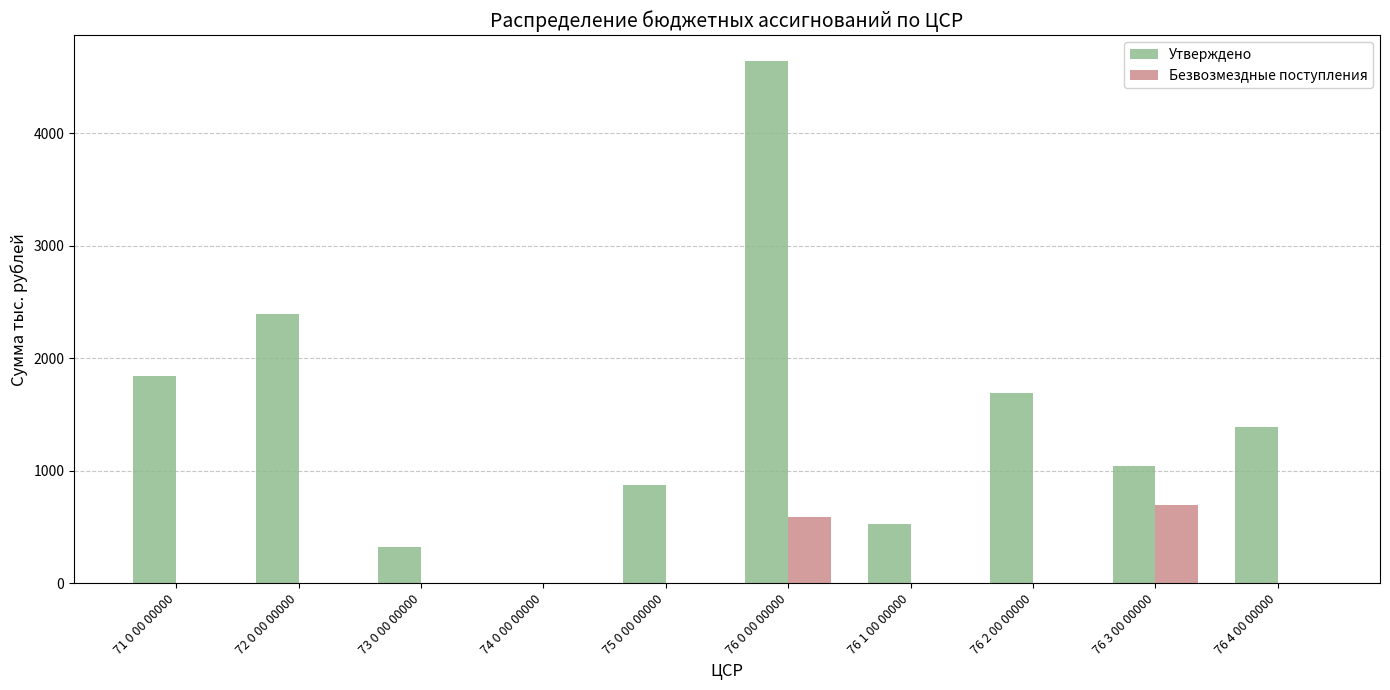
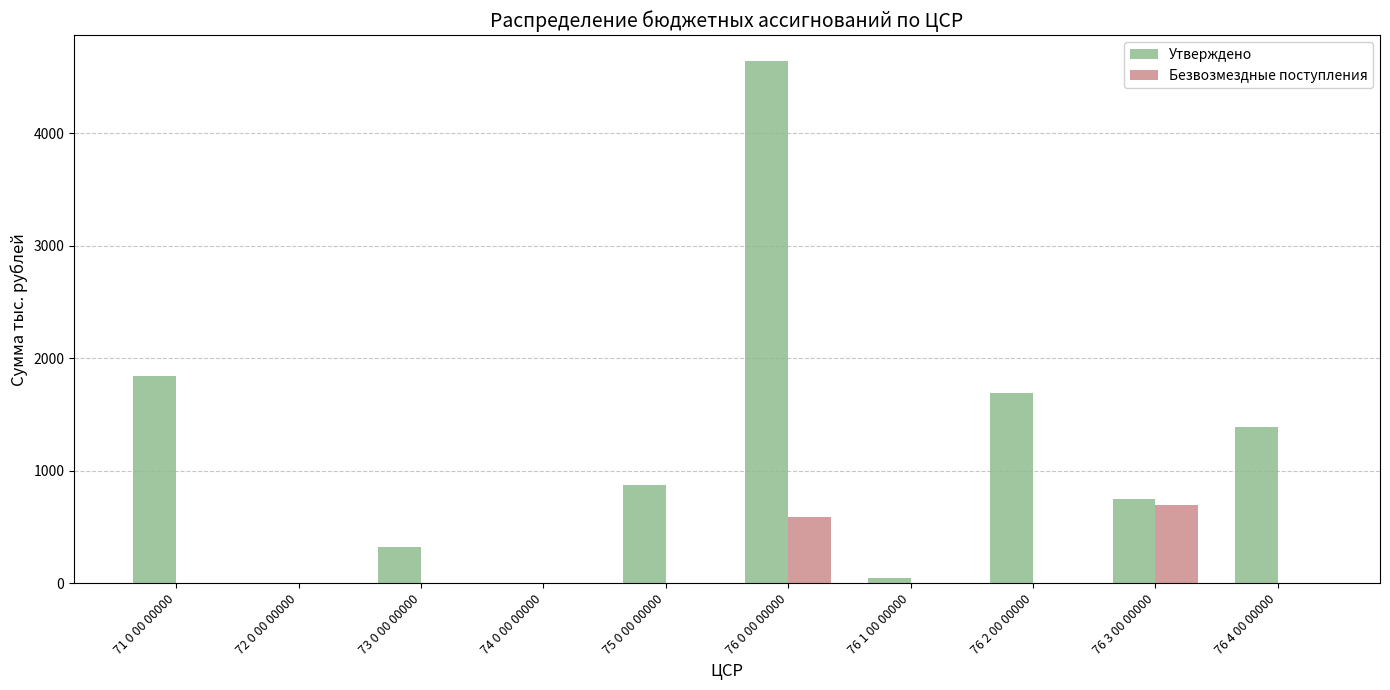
  {
    "Утверждено": {
      "71 0 00 00000": 1840,
-     "72 0 00 00000": 2390,
+     "72 0 00 00000": 10,
      "73 0 00 00000": 320,
      "75 0 00 00000": 870,
      "76 0 00 00000": 4640,
-     "76 1 00 00000": 530,
+     "76 1 00 00000": 40,
      "76 2 00 00000": 1690,
-     "76 3 00 00000": 1040,
+     "76 3 00 00000": 750,
      "76 4 00 00000": 1390
    },
    "Безвозмездные поступления": {
      "71 0 00 00000": 0,
      "72 0 00 00000": 0,
      "73 0 00 00000": 0,
      "74 0 00 00000": 0,
      "75 0 00 00000": 0,
      "76 0 00 00000": 590,
      "76 1 00 00000": 0,
      "76 2 00 00000": 0,
      "76 3 00 00000": 690,
      "76 4 00 00000": 0
    }
  }
